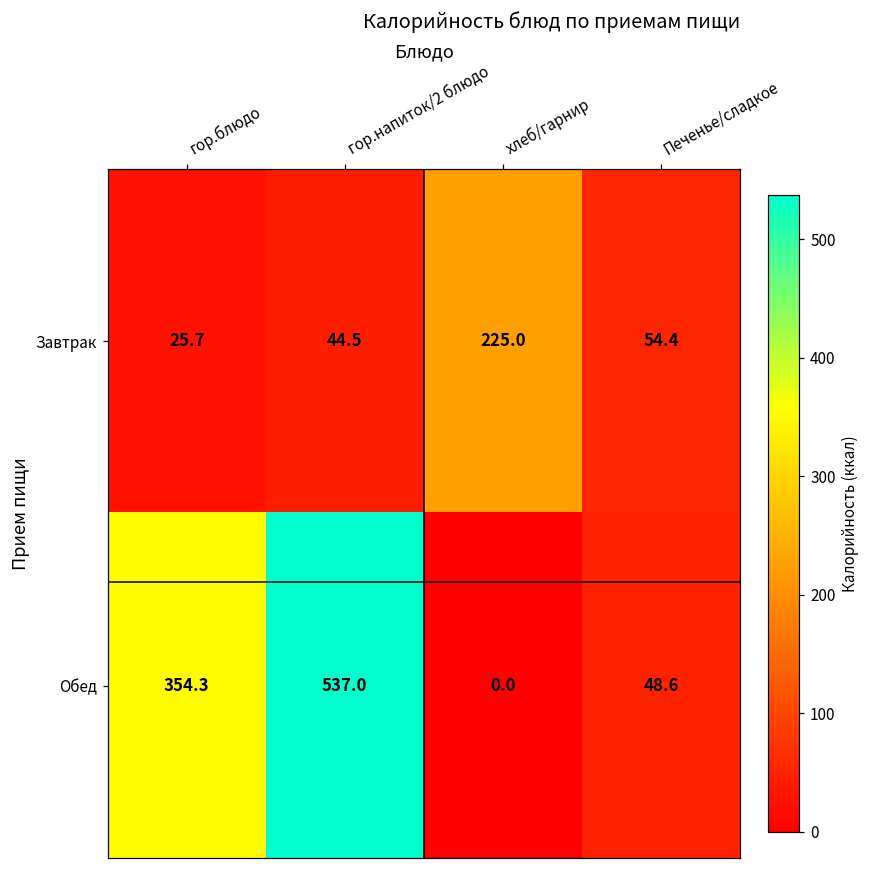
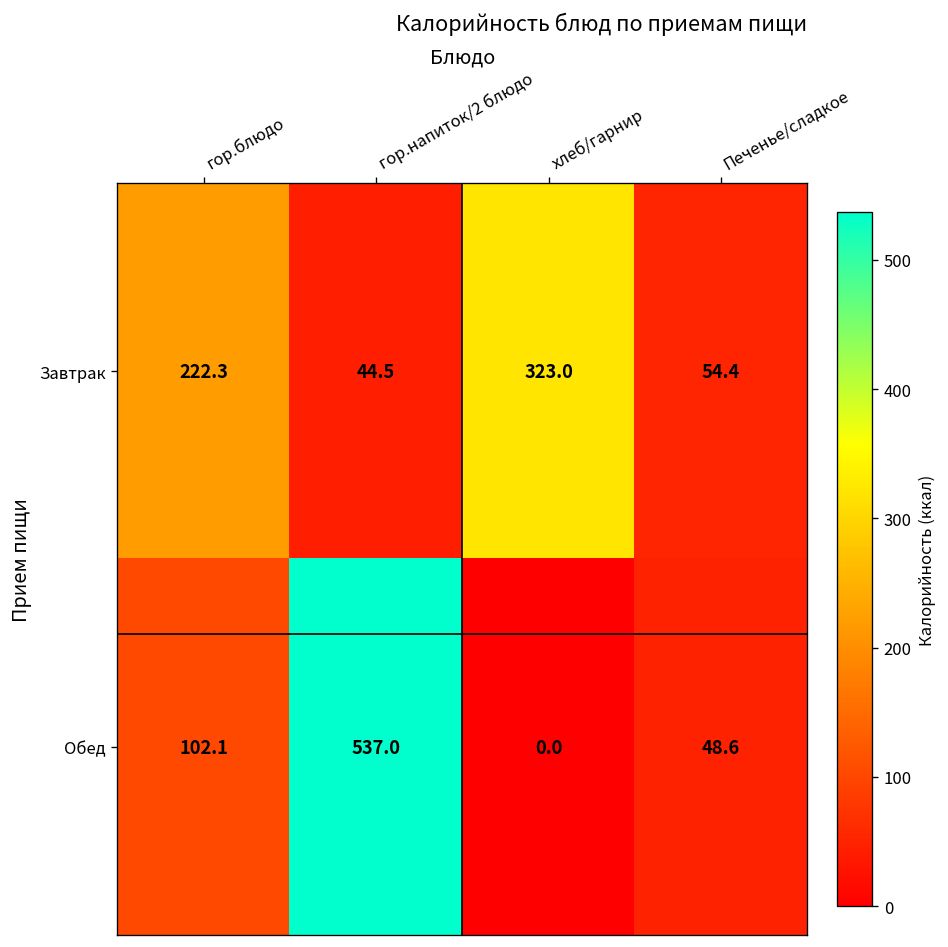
  {
    "Завтрак": {
-     "гор.блюдо": 25.7,
+     "гор.блюдо": 222.3,
      "гор.напиток/2 блюдо": 44.5,
-     "хлеб/гарнир": 225.0,
+     "хлеб/гарнир": 323.0,
      "Печенье/сладкое": 54.4
    },
    "Обед": {
-     "гор.блюдо": 354.3,
+     "гор.блюдо": 102.1,
      "гор.напиток/2 блюдо": 537.0,
      "хлеб/гарнир": 0.0,
      "Печенье/сладкое": 48.6
    }
  }
